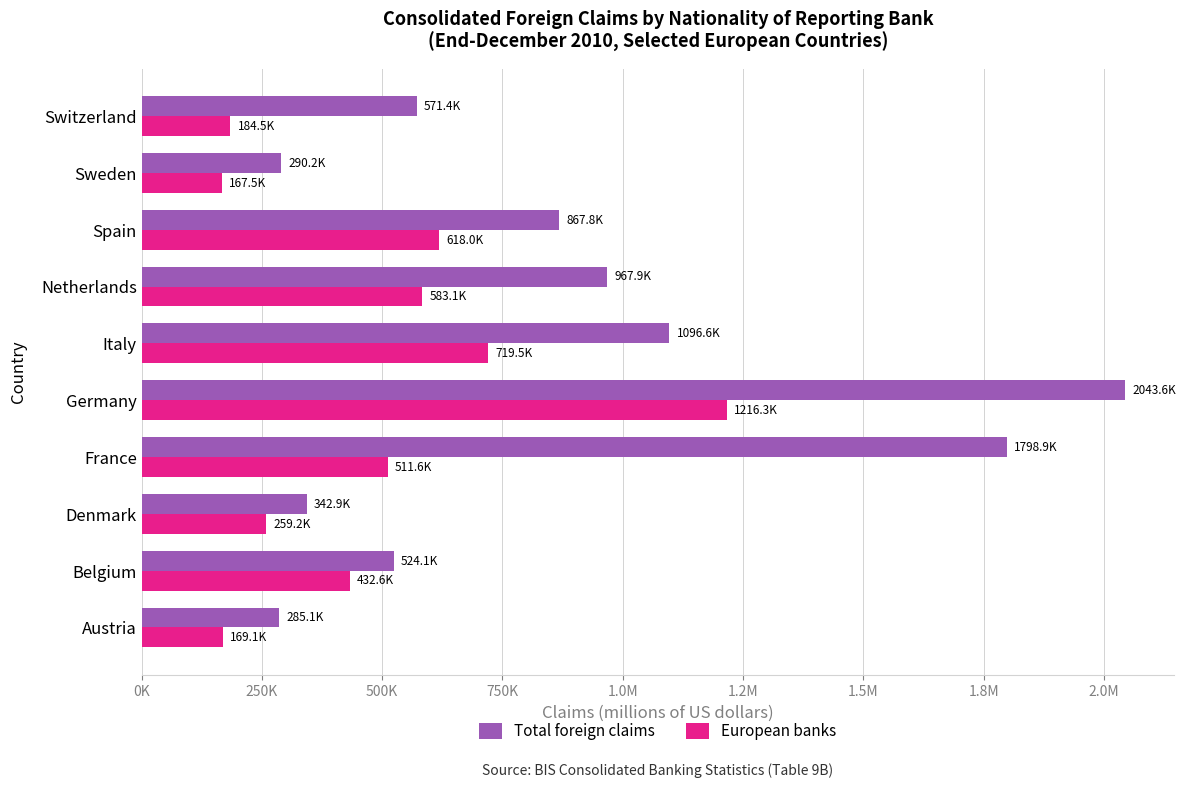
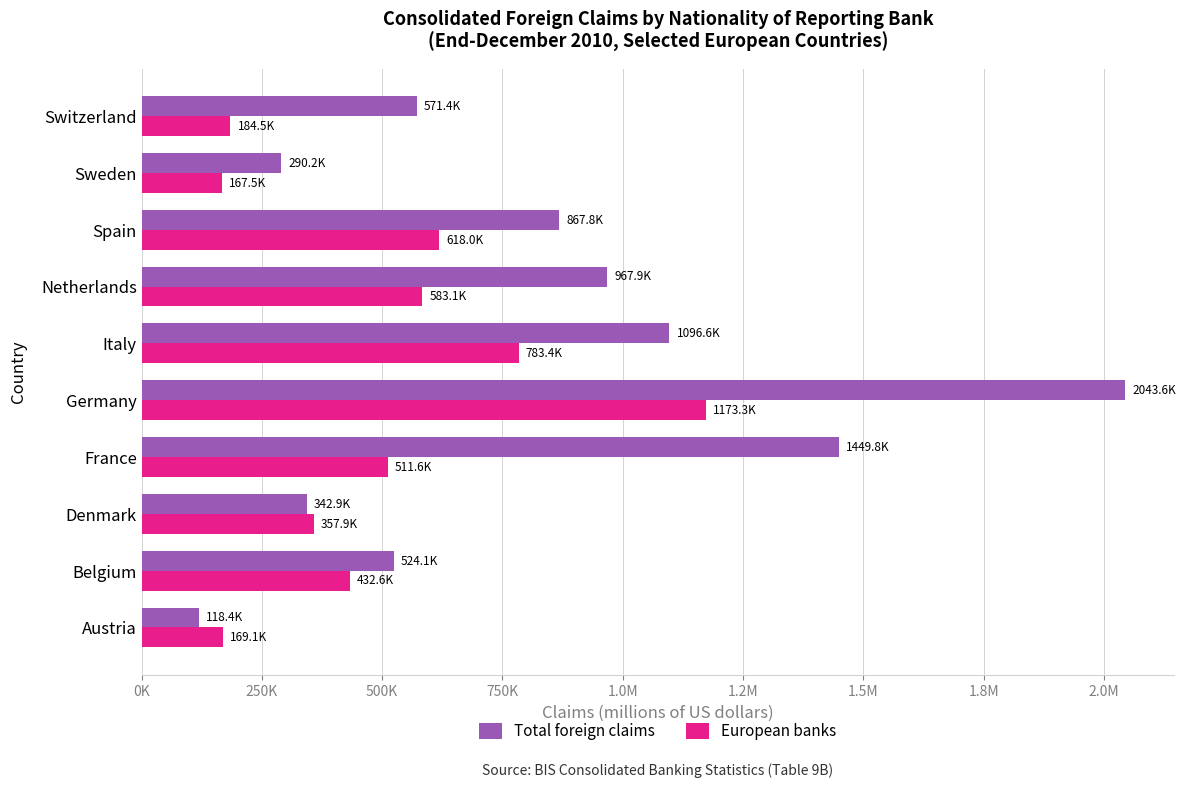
  {
    "Total foreign claims": {
      "Switzerland": "571.4K",
      "Sweden": "290.2K",
      "Spain": "867.8K",
      "Netherlands": "967.9K",
      "Italy": "1096.6K",
      "Germany": "2043.6K",
-     "France": "1798.9K",
+     "France": "1449.8K",
      "Denmark": "342.9K",
      "Belgium": "524.1K",
-     "Austria": "285.1K"
+     "Austria": "118.4K"
    },
    "European banks": {
      "Switzerland": "184.5K",
      "Sweden": "167.5K",
      "Spain": "618.0K",
      "Netherlands": "583.1K",
-     "Italy": "719.5K",
-     "Germany": "1216.3K",
+     "Italy": "783.4K",
+     "Germany": "1173.3K",
      "France": "511.6K",
-     "Denmark": "259.2K",
+     "Denmark": "357.9K",
      "Belgium": "432.6K",
      "Austria": "169.1K"
    }
  }
